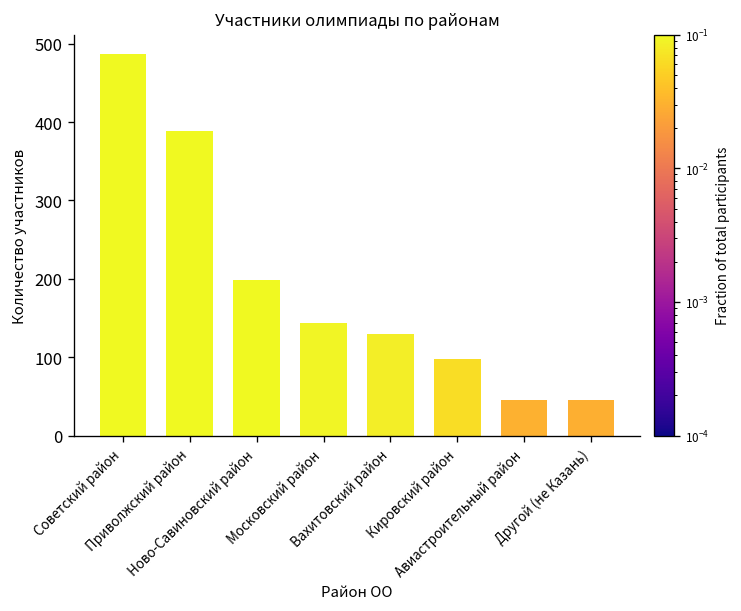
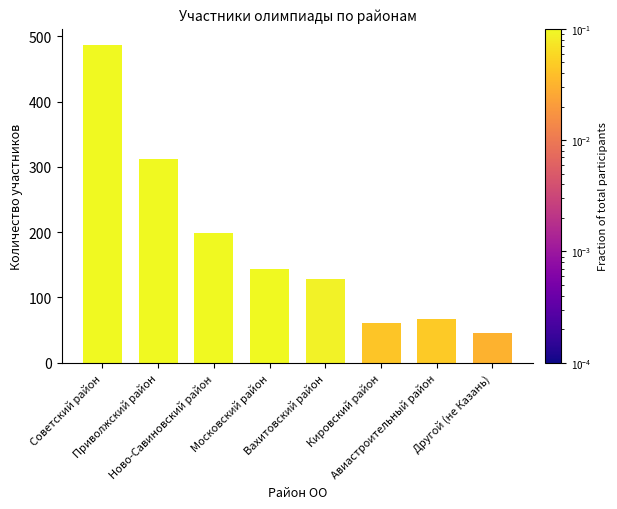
  {
    "Советский район": 490,
-   "Приволжский район": 390,
+   "Приволжский район": 310,
    "Ново-Савиновский район": 200,
    "Московский район": 140,
    "Вахитовский район": 130,
-   "Кировский район": 100,
-   "Авиастроительный район": 50,
+   "Кировский район": 60,
+   "Авиастроительный район": 70,
    "Другой (не Казань)": 50
  }
